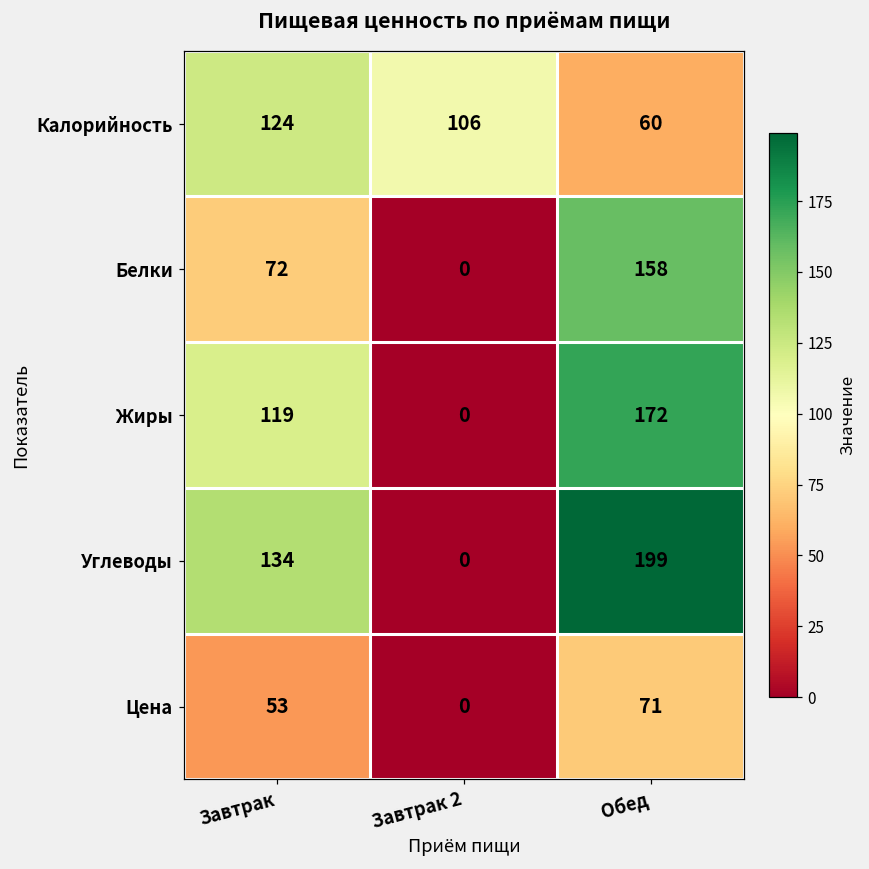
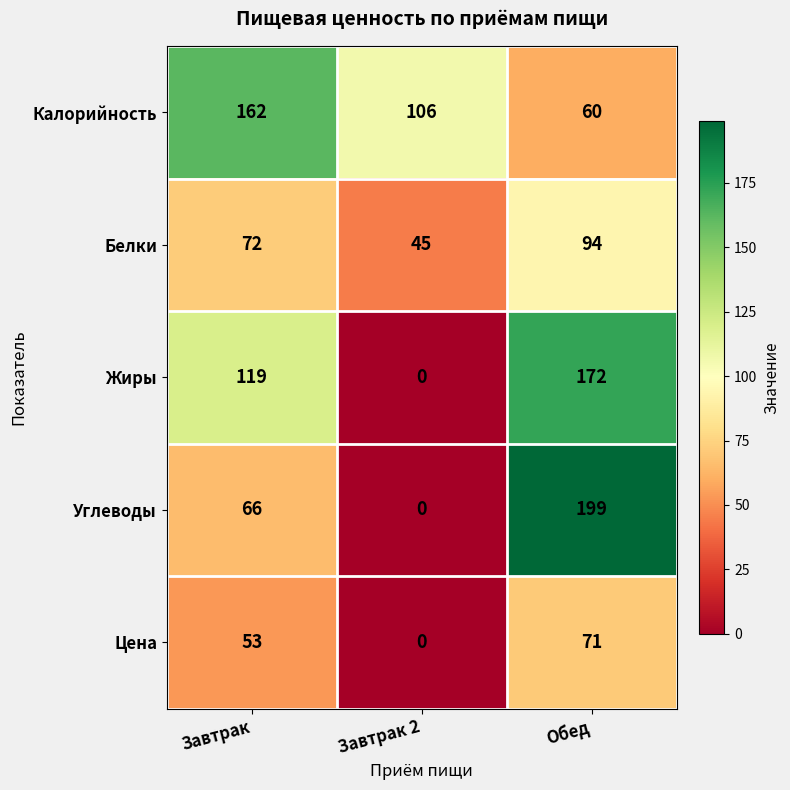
  {
    "Калорийность": {
-     "Завтрак": 124,
+     "Завтрак": 162,
      "Завтрак 2": 106,
      "Обед": 60
    },
    "Белки": {
      "Завтрак": 72,
-     "Завтрак 2": 0,
-     "Обед": 158
+     "Завтрак 2": 45,
+     "Обед": 94
    },
    "Жиры": {
      "Завтрак": 119,
      "Завтрак 2": 0,
      "Обед": 172
    },
    "Углеводы": {
-     "Завтрак": 134,
+     "Завтрак": 66,
      "Завтрак 2": 0,
      "Обед": 199
    },
    "Цена": {
      "Завтрак": 53,
      "Завтрак 2": 0,
      "Обед": 71
    }
  }
